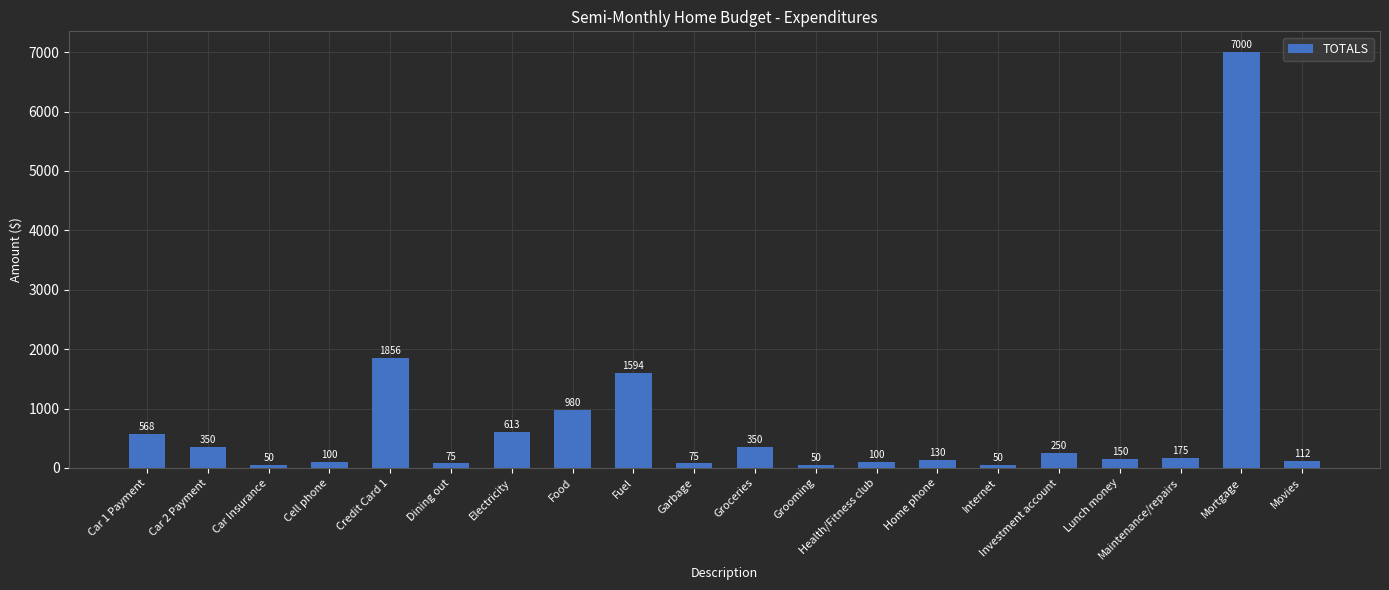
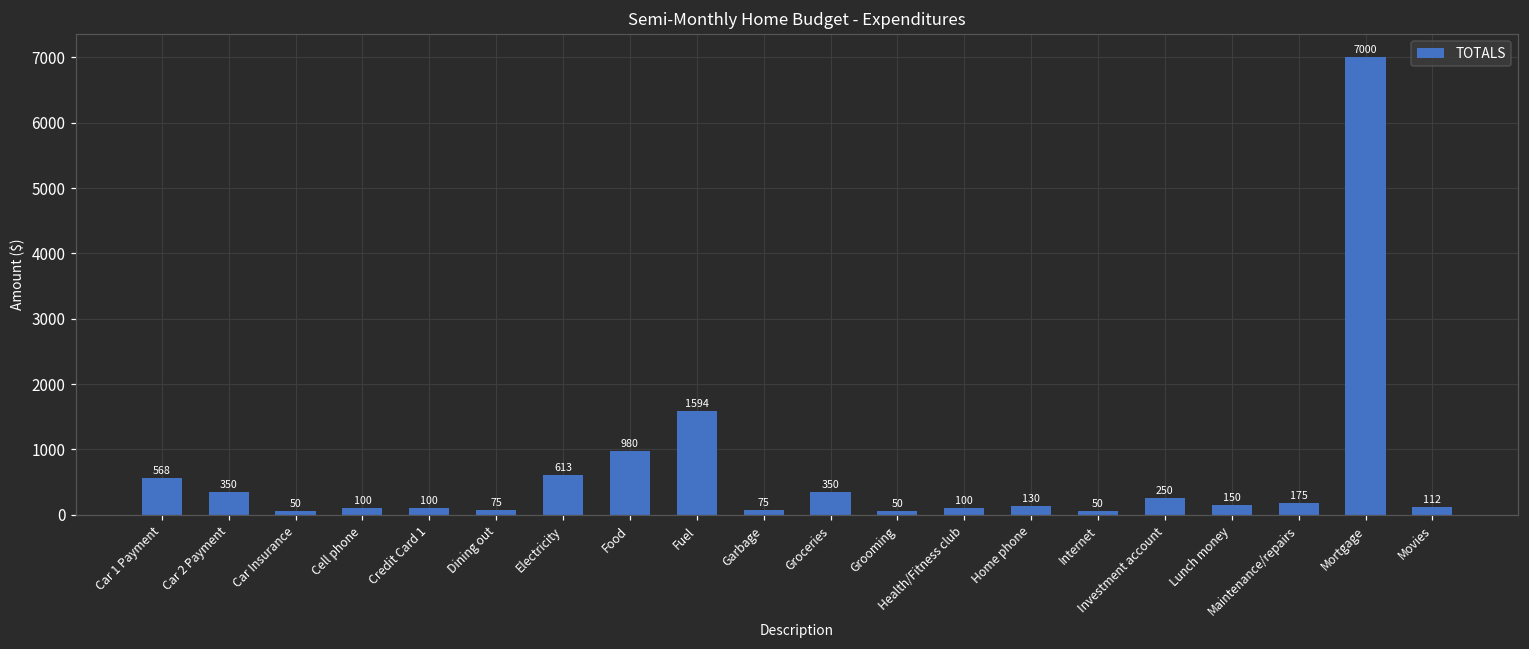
  {
    "Car 1 Payment": 568,
    "Car 2 Payment": 350,
    "Car Insurance": 50,
    "Cell phone": 100,
-   "Credit Card 1": 1856,
+   "Credit Card 1": 100,
    "Dining out": 75,
    "Electricity": 613,
    "Food": 980,
    "Fuel": 1594,
    "Garbage": 75,
    "Groceries": 350,
    "Grooming": 50,
    "Health/Fitness club": 100,
    "Home phone": 130,
    "Internet": 50,
    "Investment account": 250,
    "Lunch money": 150,
    "Maintenance/repairs": 175,
    "Mortgage": 7000,
    "Movies": 112
  }
